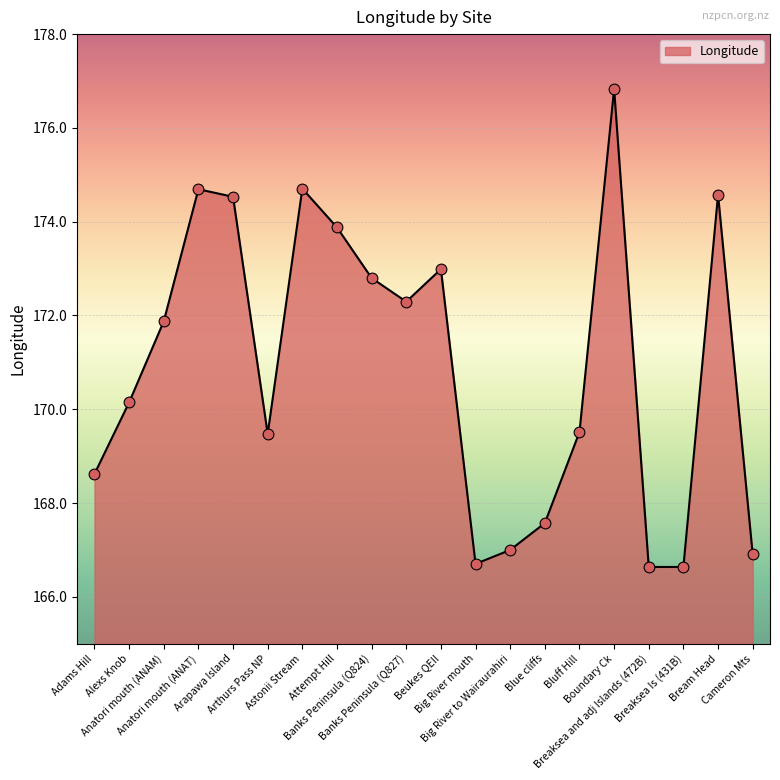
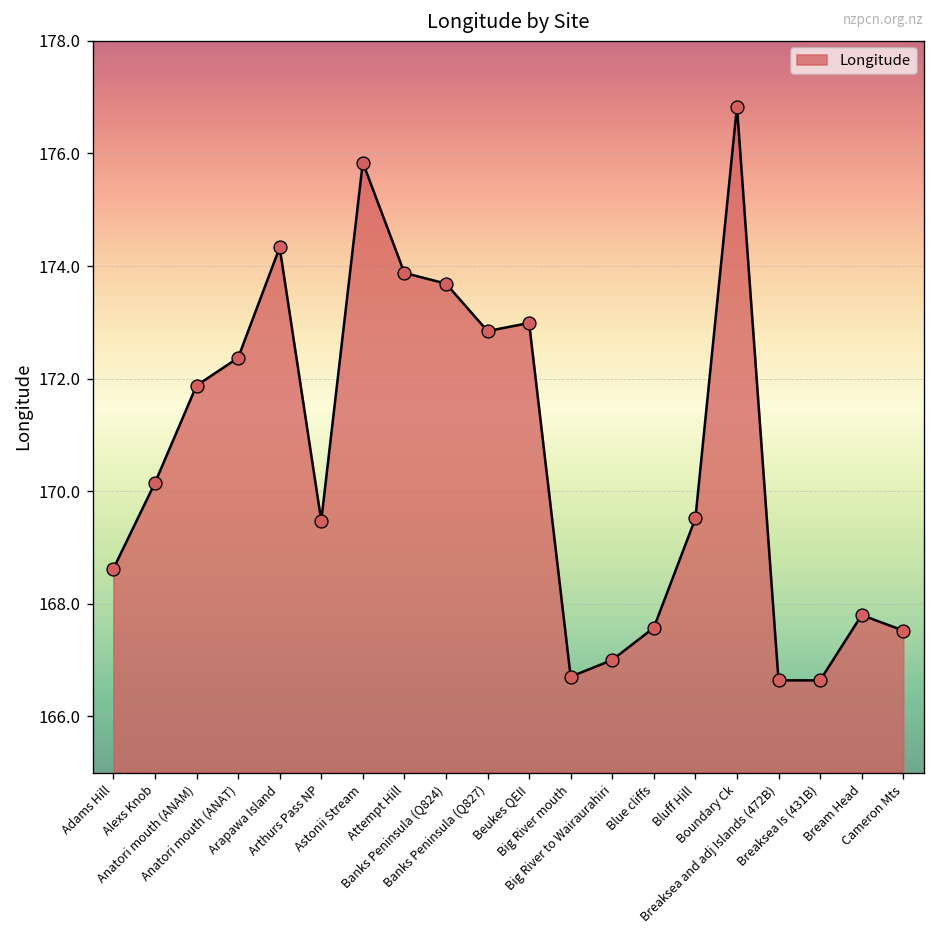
  {
    "Adams Hill": 168.6,
    "Alexs Knob": 170.1,
    "Anatori mouth (ANAM)": 171.9,
-   "Anatori mouth (ANAT)": 174.7,
-   "Arapawa Island": 174.5,
+   "Anatori mouth (ANAT)": 172.4,
+   "Arapawa Island": 174.3,
    "Arthurs Pass NP": 169.5,
-   "Astonii Stream": 174.7,
+   "Astonii Stream": 175.8,
    "Attempt Hill": 173.9,
-   "Banks Peninsula (Q824)": 172.8,
-   "Banks Peninsula (Q827)": 172.3,
+   "Banks Peninsula (Q824)": 173.7,
+   "Banks Peninsula (Q827)": 172.8,
    "Beukes QEII": 173.0,
    "Big River mouth": 166.7,
    "Big River to Wairaurahiri": 167.0,
    "Blue cliffs": 167.6,
    "Bluff Hill": 169.5,
    "Boundary Ck": 176.8,
    "Breaksea and adj Islands (472B)": 166.6,
    "Breaksea Is (431B)": 166.6,
-   "Bream Head": 174.6,
-   "Cameron Mts": 166.9
+   "Bream Head": 167.8,
+   "Cameron Mts": 167.5
  }
